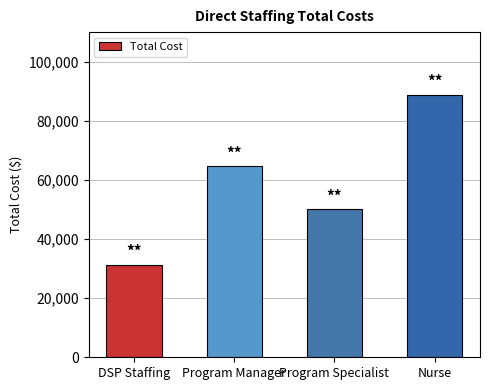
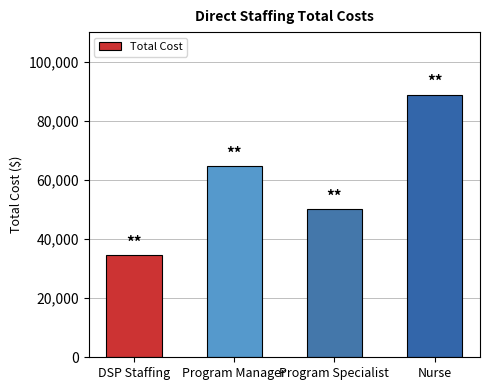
  {
-   "DSP Staffing": "31,000",
+   "DSP Staffing": "35,000",
    "Program Manager": "65,000",
    "Program Specialist": "50,000",
    "Nurse": "89,000"
  }
